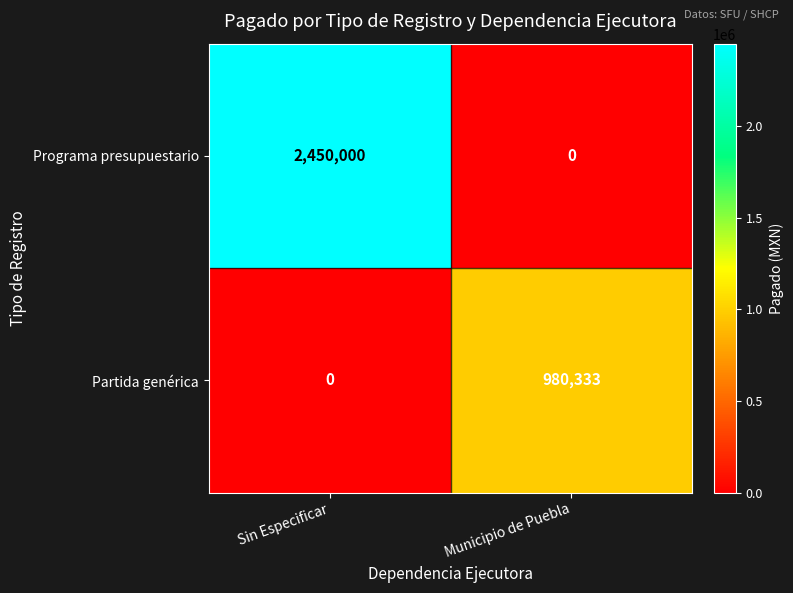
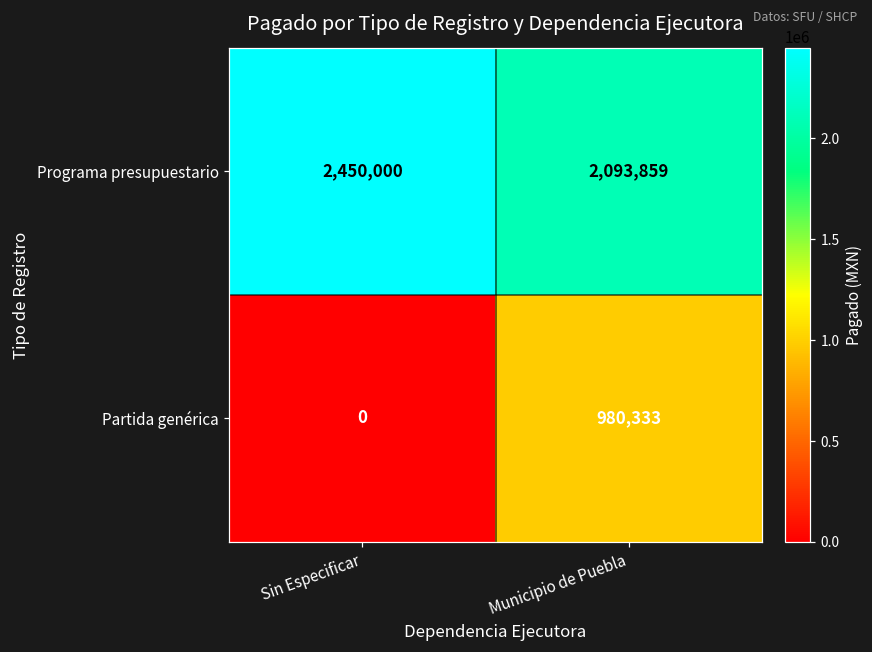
  {
    "Programa presupuestario": {
      "Sin Especificar": "2,450,000",
-     "Municipio de Puebla": "0"
+     "Municipio de Puebla": "2,093,859"
    },
    "Partida genérica": {
      "Sin Especificar": "0",
      "Municipio de Puebla": "980,333"
    }
  }
